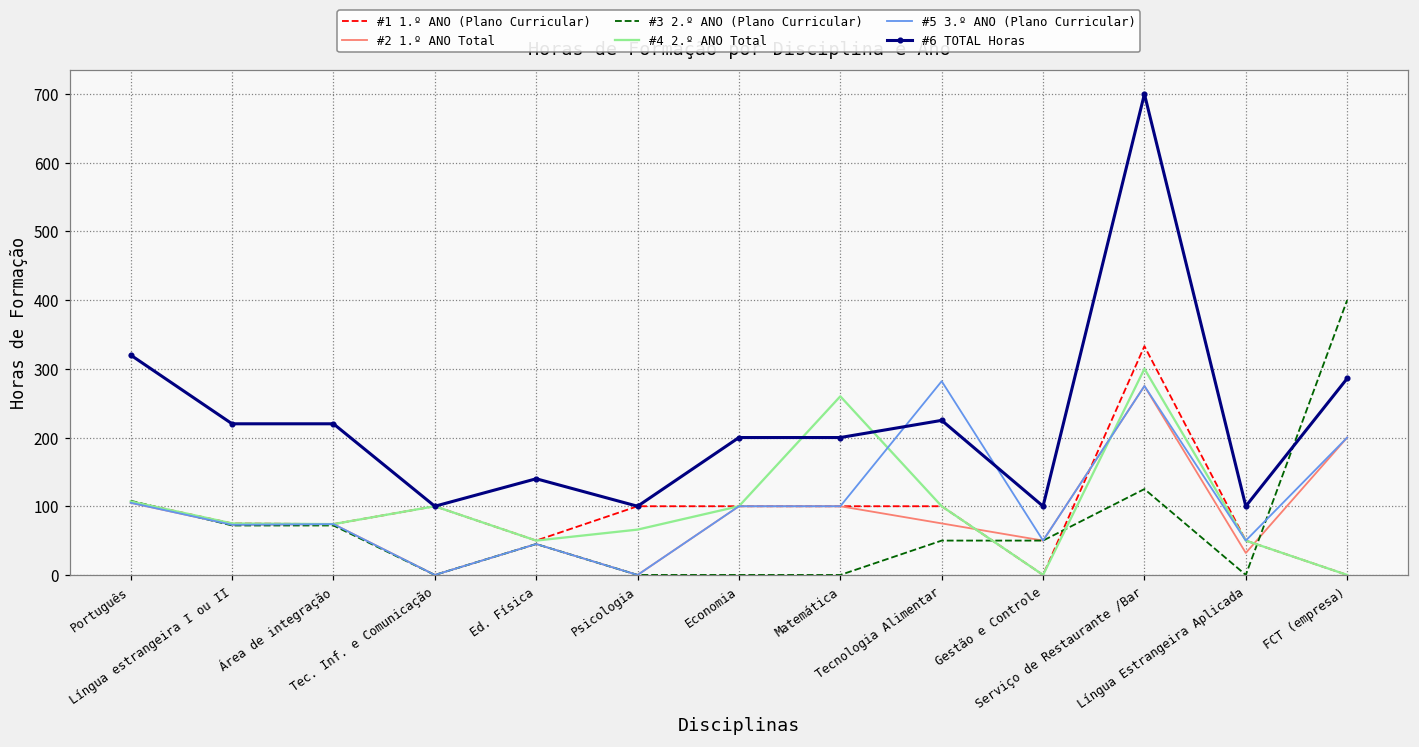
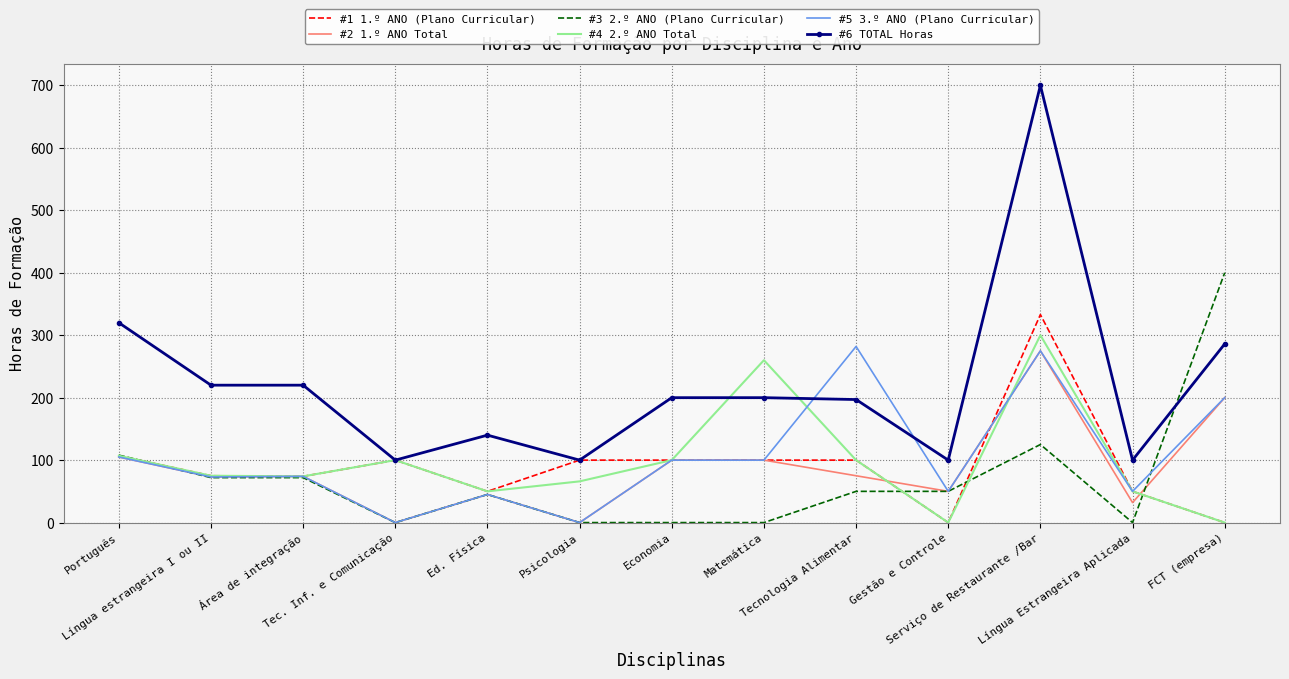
  {
    "#1 1.º ANO (Plano Curricular)": {
      "Serviço de Restaurante /Bar": 330
    },
    "#2 1.º ANO Total": {
      "Tecnologia Alimentar": 80,
      "Língua Estrangeira Aplicada": 30
    },
    "#3 2.º ANO (Plano Curricular)": {
      "Economia": 0,
      "Matemática": 0,
      "Tecnologia Alimentar": 50,
      "Serviço de Restaurante /Bar": 130,
      "Língua Estrangeira Aplicada": 0,
      "FCT (empresa)": 400
    },
    "#4 2.º ANO Total": {
      "Psicologia": 70,
      "Matemática": 260,
      "Serviço de Restaurante /Bar": 300
    },
    "#5 3.º ANO (Plano Curricular)": {
      "Tecnologia Alimentar": 280
    },
    "#6 TOTAL Horas": {
      "Português": 320,
      "Língua estrangeira I ou II": 220,
      "Área de integração": 220,
      "Ed. Física": 140,
      "Economia": 200,
      "Matemática": 200,
-     "Tecnologia Alimentar": 230,
+     "Tecnologia Alimentar": 200,
      "Gestão e Controle": 100,
      "Serviço de Restaurante /Bar": 700,
      "Língua Estrangeira Aplicada": 100,
      "FCT (empresa)": 290
    }
  }
